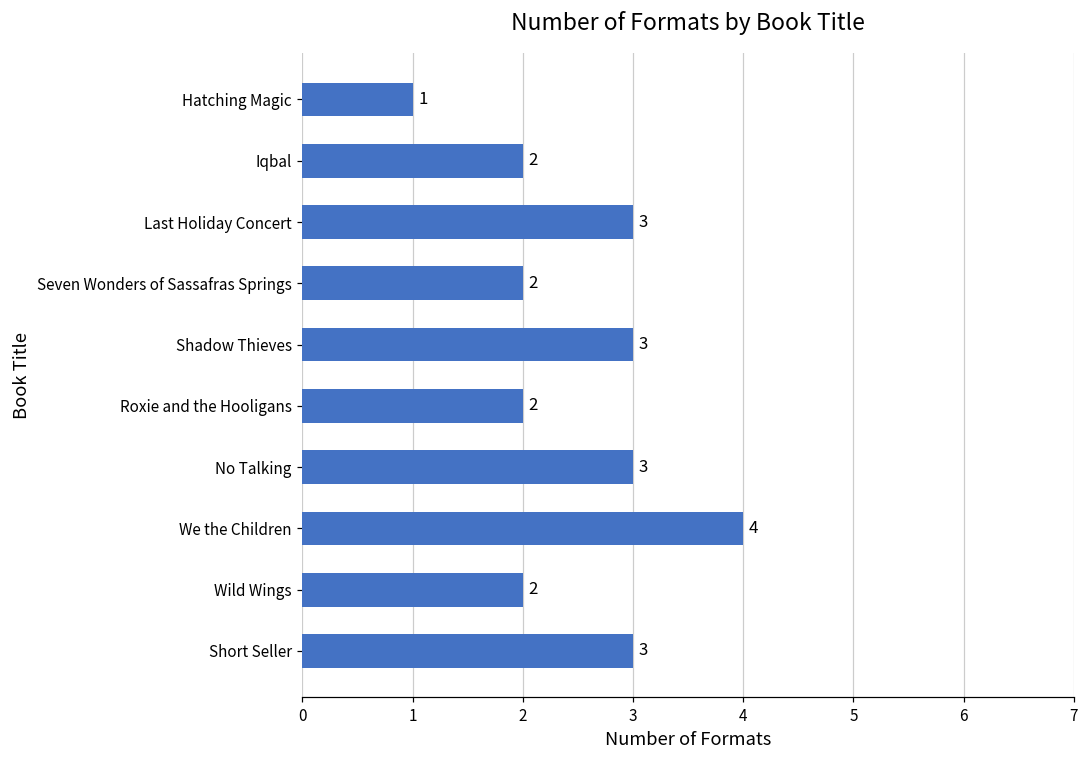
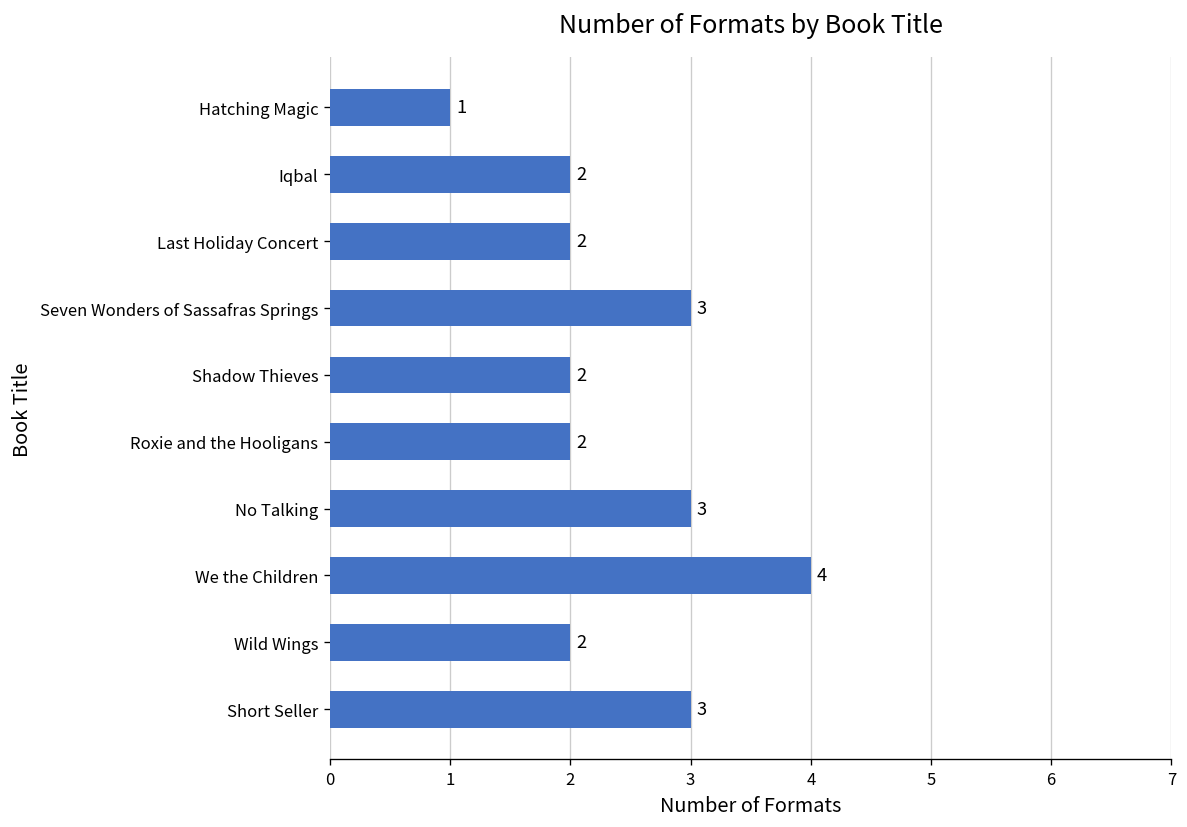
  {
    "Hatching Magic": 1,
    "Iqbal": 2,
-   "Last Holiday Concert": 3,
-   "Seven Wonders of Sassafras Springs": 2,
-   "Shadow Thieves": 3,
+   "Last Holiday Concert": 2,
+   "Seven Wonders of Sassafras Springs": 3,
+   "Shadow Thieves": 2,
    "Roxie and the Hooligans": 2,
    "No Talking": 3,
    "We the Children": 4,
    "Wild Wings": 2,
    "Short Seller": 3
  }
